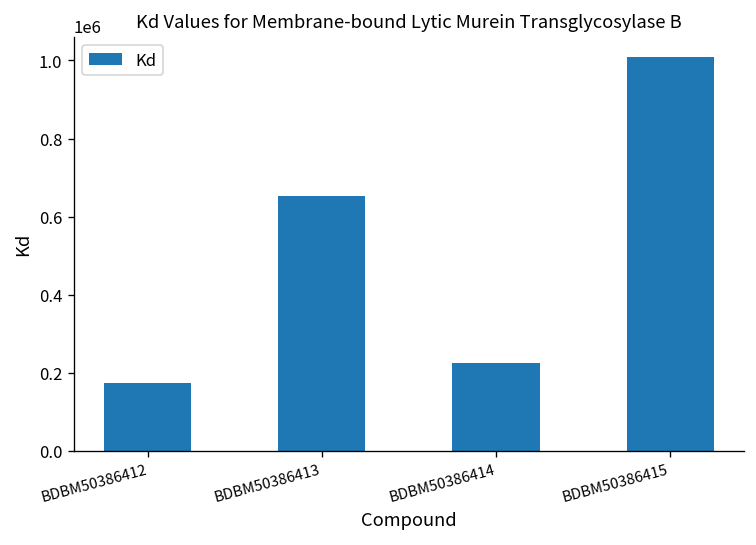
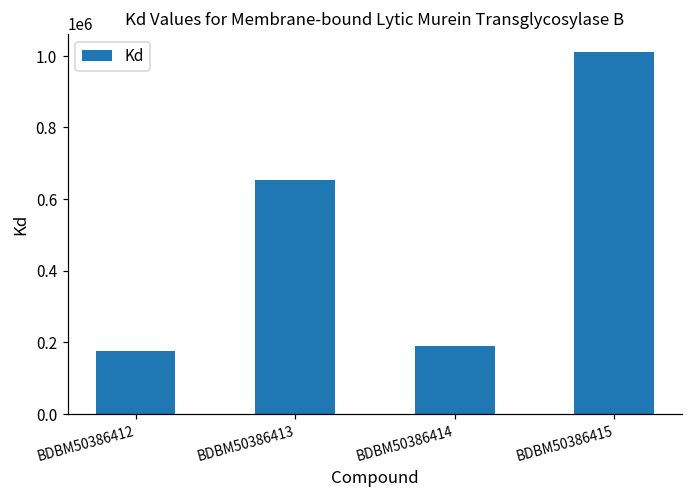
  {
    "BDBM50386412": 170000,
    "BDBM50386413": 650000,
-   "BDBM50386414": 230000,
+   "BDBM50386414": 190000,
    "BDBM50386415": 1010000
  }
